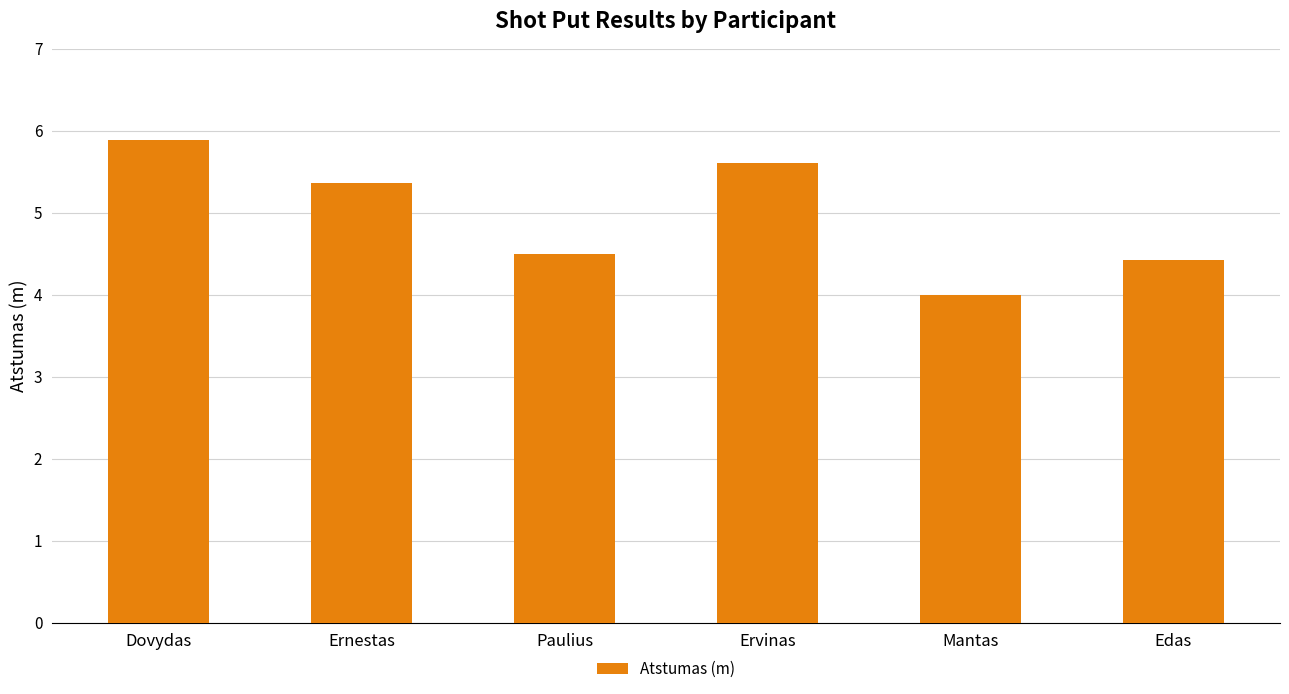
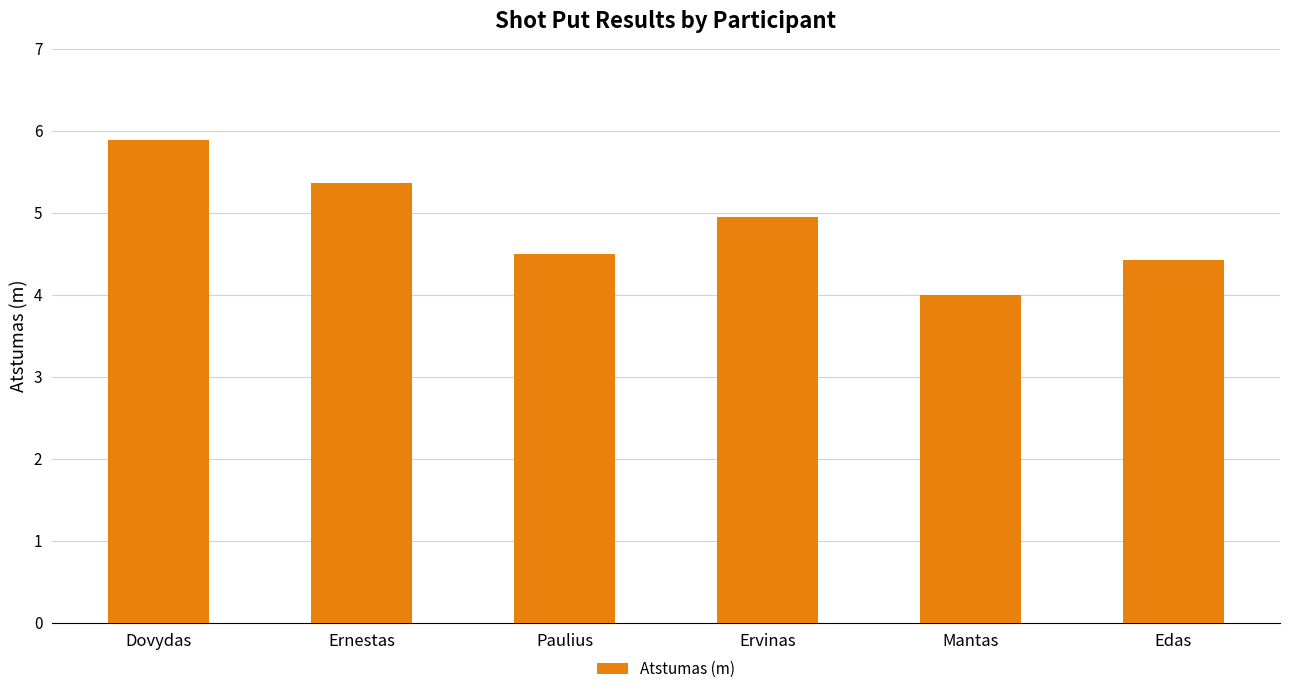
  {
    "Dovydas": 5.9,
    "Ernestas": 5.4,
    "Paulius": 4.5,
-   "Ervinas": 5.6,
+   "Ervinas": 5.0,
    "Mantas": 4.0,
    "Edas": 4.4
  }
